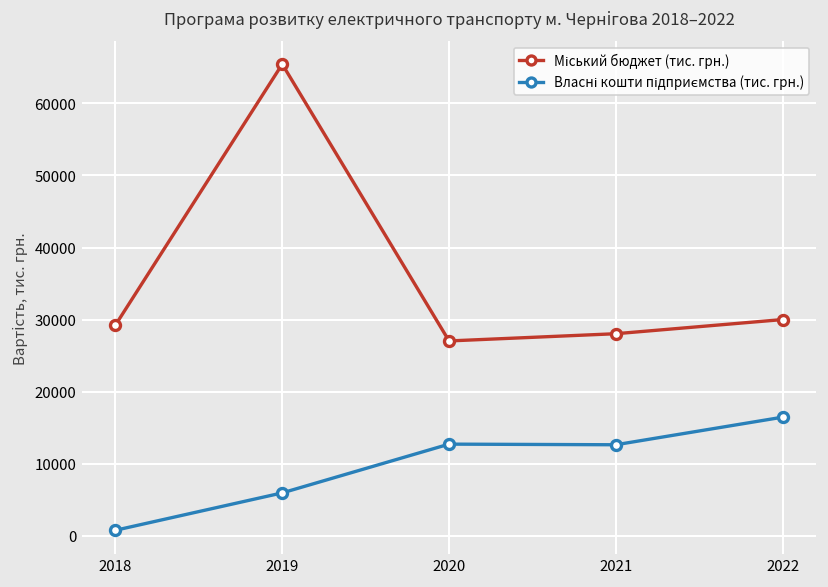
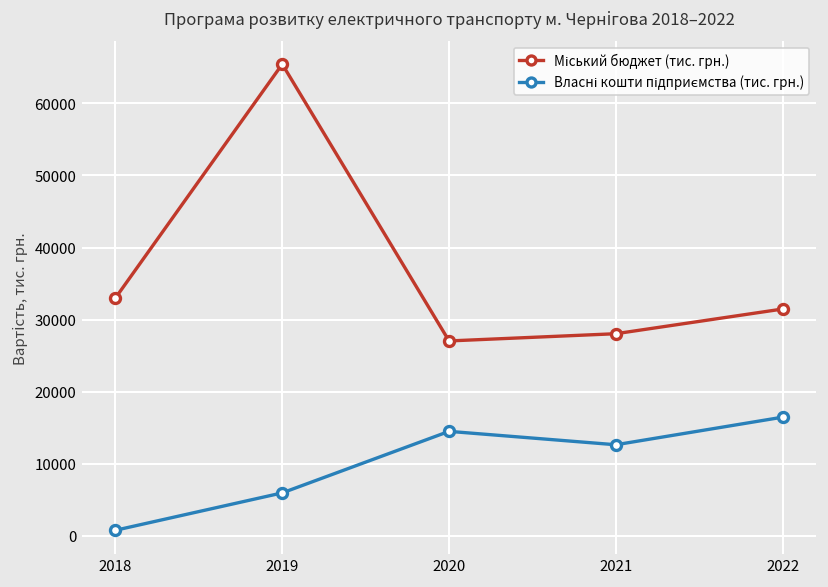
  {
    "Міський бюджет (тис. грн.)": {
-     "2018": 29000,
+     "2018": 33000,
      "2019": 65000,
      "2020": 27000,
      "2021": 28000,
-     "2022": 30000
+     "2022": 31000
    },
    "Власні кошти підприємства (тис. грн.)": {
      "2018": 1000,
      "2019": 6000,
-     "2020": 13000,
+     "2020": 14000,
      "2021": 13000,
      "2022": 16000
    }
  }
